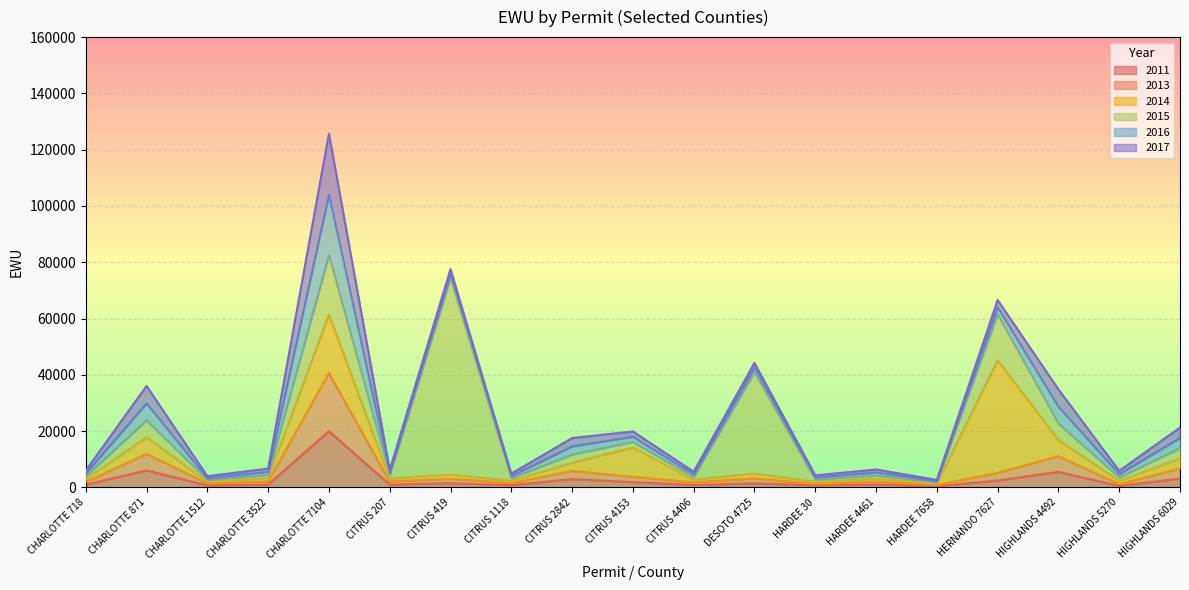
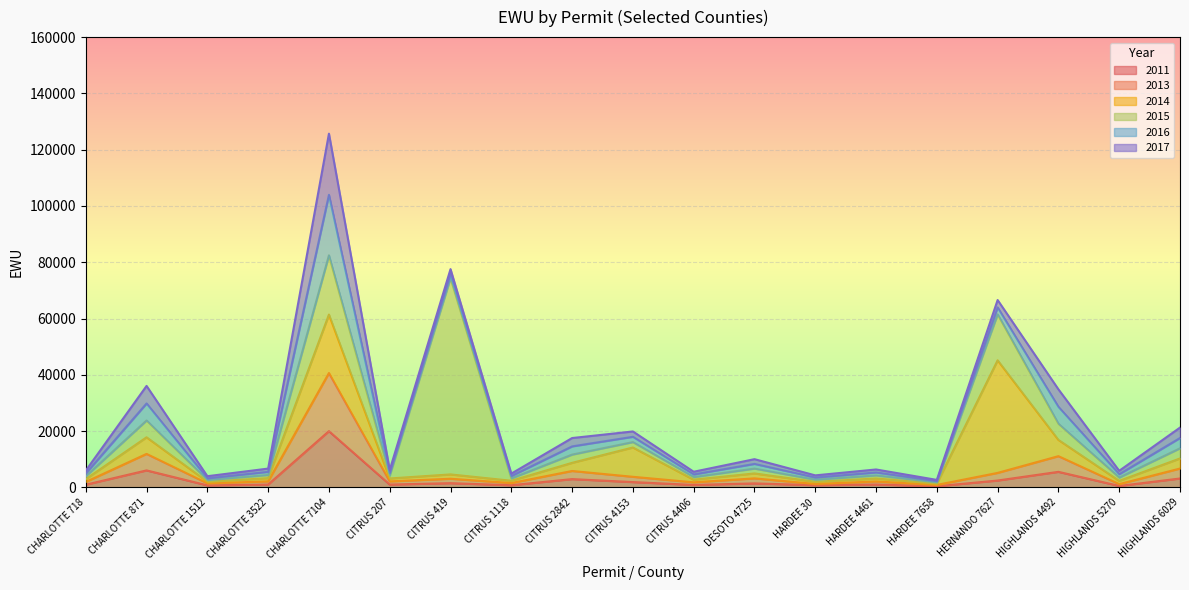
  {
    "2014": {
      "CHARLOTTE 718": 1000,
      "CHARLOTTE 871": 6000,
      "CHARLOTTE 3522": 1000,
      "CHARLOTTE 7104": 21000,
      "CITRUS 207": 1000,
      "CITRUS 419": 2000,
      "CITRUS 2842": 3000,
      "CITRUS 4153": 10000,
      "CITRUS 4406": 1000,
      "DESOTO 4725": 2000,
      "HARDEE 4461": 1000,
      "HERNANDO 7627": 40000,
      "HIGHLANDS 4492": 6000,
      "HIGHLANDS 5270": 1000,
      "HIGHLANDS 6029": 4000
    },
    "2015": {
      "CHARLOTTE 718": 1000,
      "CHARLOTTE 871": 6000,
      "CHARLOTTE 3522": 1000,
      "CHARLOTTE 7104": 21000,
      "CITRUS 207": 1000,
      "CITRUS 419": 70000,
      "CITRUS 2842": 3000,
      "CITRUS 4153": 2000,
      "CITRUS 4406": 1000,
-     "DESOTO 4725": 36000,
+     "DESOTO 4725": 2000,
      "HARDEE 4461": 1000,
      "HERNANDO 7627": 16000,
      "HIGHLANDS 4492": 6000,
      "HIGHLANDS 5270": 1000,
      "HIGHLANDS 6029": 4000
    }
  }
